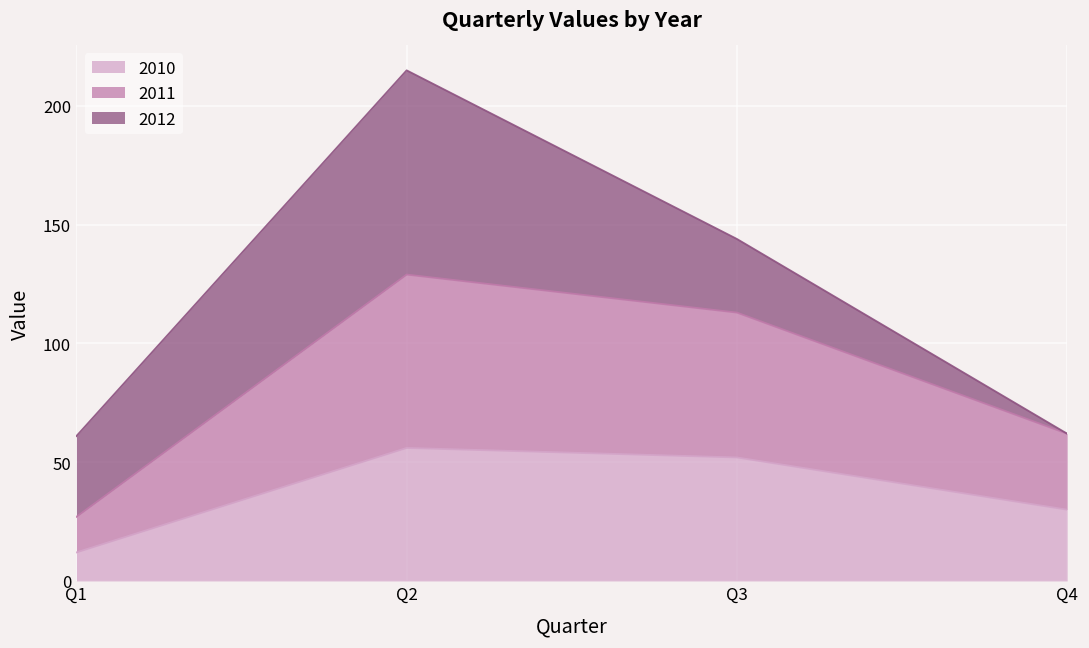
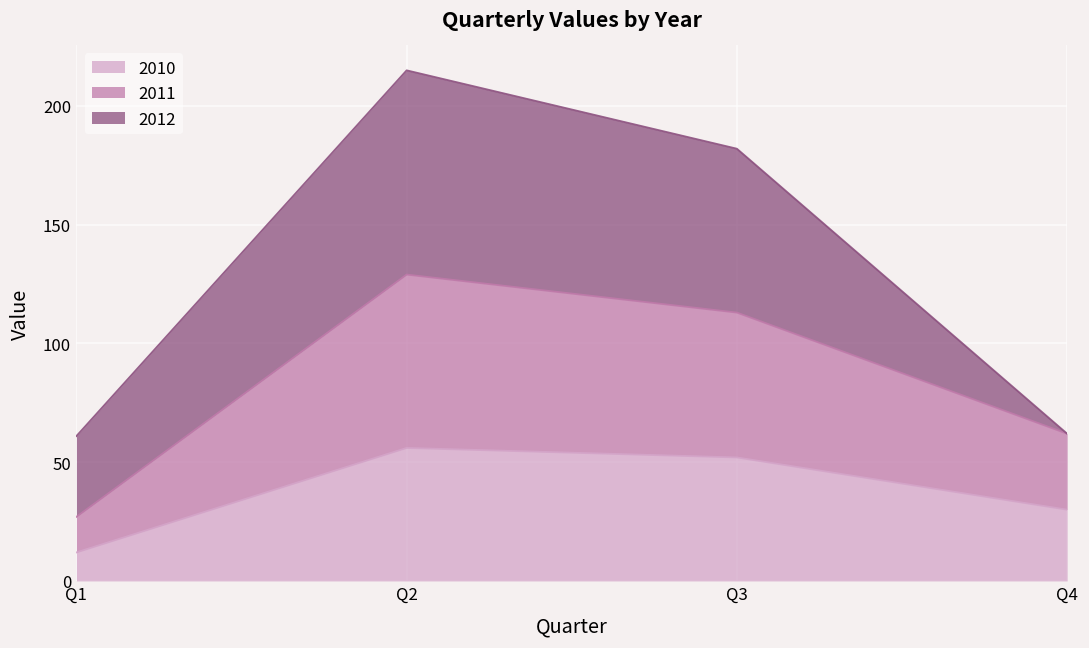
  {
    "2012": {
      "Q1": 34,
      "Q2": 86,
-     "Q3": 31
+     "Q3": 69
    }
  }
